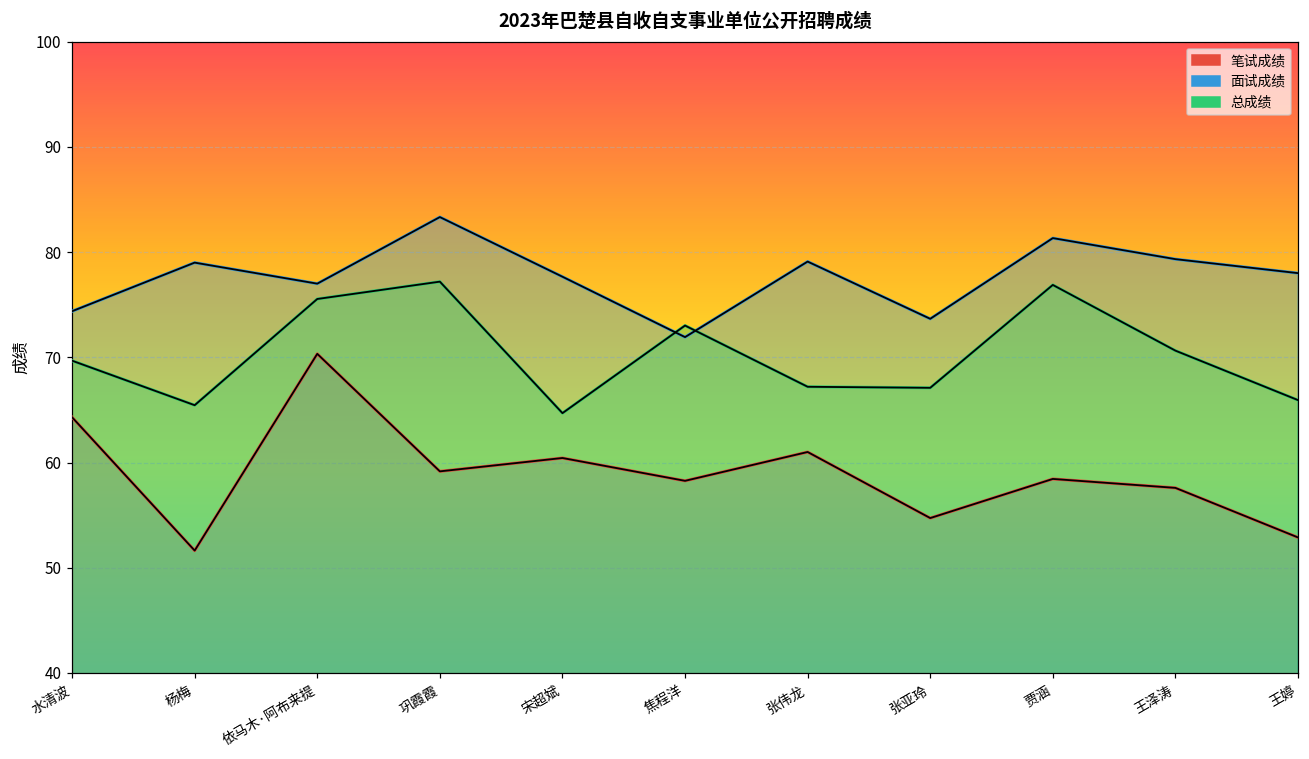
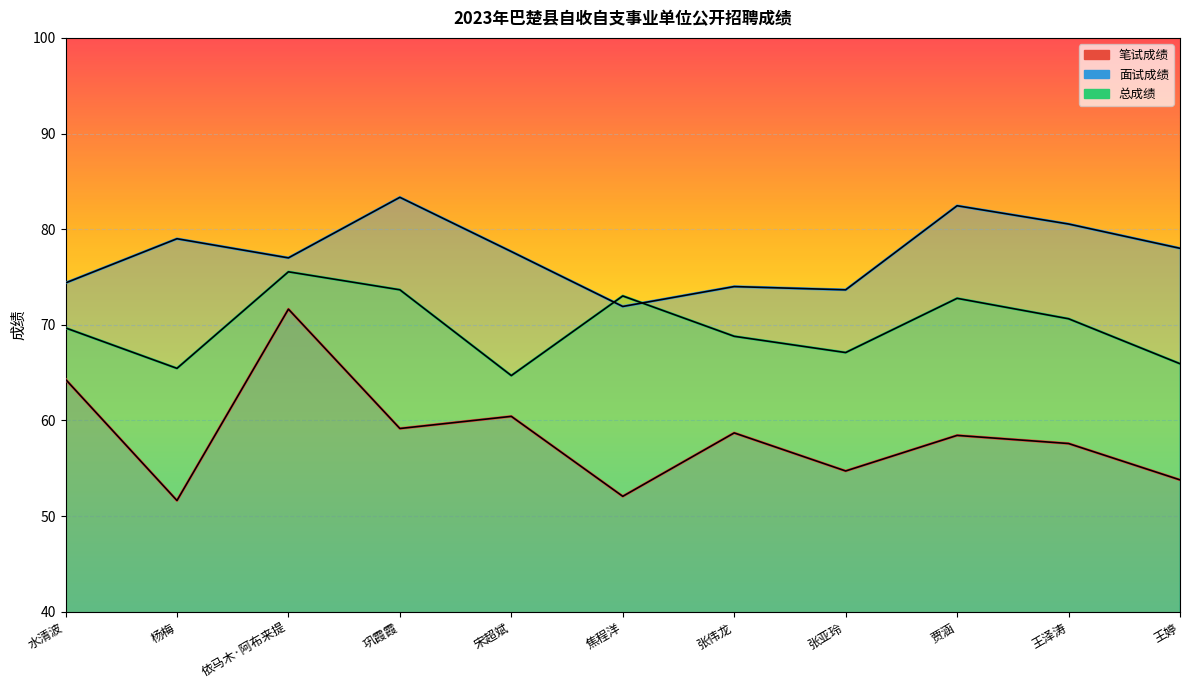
  {
    "笔试成绩": {
      "水清波": 64,
      "杨梅": 52,
-     "依马木·阿布来提": 70,
+     "依马木·阿布来提": 72,
      "巩霞霞": 59,
      "宋超斌": 60,
-     "焦程洋": 58,
-     "张伟龙": 61,
+     "焦程洋": 52,
+     "张伟龙": 59,
      "张亚玲": 55,
      "贾涵": 58,
      "王泽涛": 58,
-     "王婷": 53
+     "王婷": 54
    },
    "面试成绩": {
      "水清波": 74,
      "杨梅": 79,
      "依马木·阿布来提": 77,
      "巩霞霞": 83,
      "宋超斌": 78,
      "焦程洋": 72,
-     "张伟龙": 79,
+     "张伟龙": 74,
      "张亚玲": 74,
-     "贾涵": 81,
-     "王泽涛": 79,
+     "贾涵": 82,
+     "王泽涛": 81,
      "王婷": 78
    },
    "总成绩": {
      "水清波": 70,
      "杨梅": 65,
      "依马木·阿布来提": 76,
-     "巩霞霞": 77,
+     "巩霞霞": 74,
      "宋超斌": 65,
      "焦程洋": 73,
-     "张伟龙": 67,
+     "张伟龙": 69,
      "张亚玲": 67,
-     "贾涵": 77,
+     "贾涵": 73,
      "王泽涛": 71,
      "王婷": 66
    }
  }
